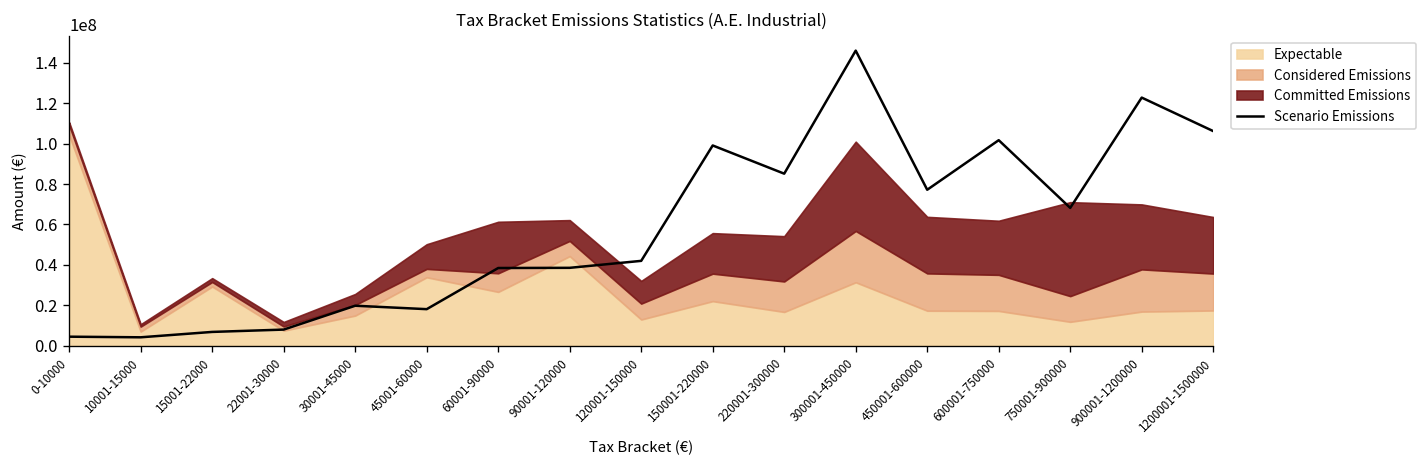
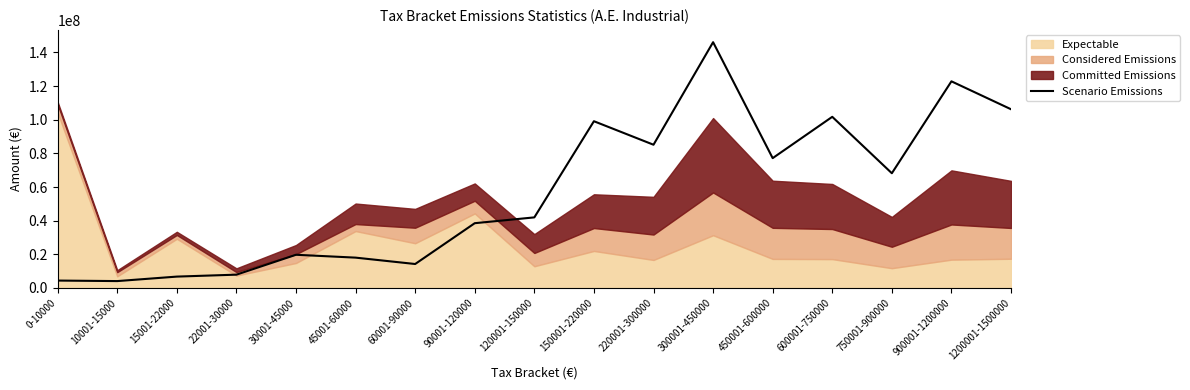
  {
    "Scenario Emissions": {
      "0-10000": 4000000,
      "10001-15000": 4000000,
      "15001-22000": 7000000,
      "45001-60000": 18000000,
-     "60001-90000": 38000000,
+     "60001-90000": 14000000,
      "90001-120000": 39000000,
      "120001-150000": 42000000,
      "150001-220000": 99000000,
      "220001-300000": 85000000,
      "300001-450000": 146000000,
      "450001-600000": 77000000,
      "600001-750000": 102000000,
      "750001-900000": 68000000,
      "900001-1200000": 123000000,
      "1200001-1500000": 106000000
    },
    "Committed Emissions": {
      "15001-22000": 2000000,
      "22001-30000": 2000000,
      "30001-45000": 5000000,
      "45001-60000": 12000000,
-     "60001-90000": 25000000,
+     "60001-90000": 11000000,
      "90001-120000": 10000000,
      "120001-150000": 11000000,
      "150001-220000": 20000000,
      "220001-300000": 22000000,
      "300001-450000": 44000000,
      "450001-600000": 28000000,
      "600001-750000": 27000000,
-     "750001-900000": 47000000,
+     "750001-900000": 18000000,
      "900001-1200000": 32000000,
      "1200001-1500000": 28000000
    }
  }
